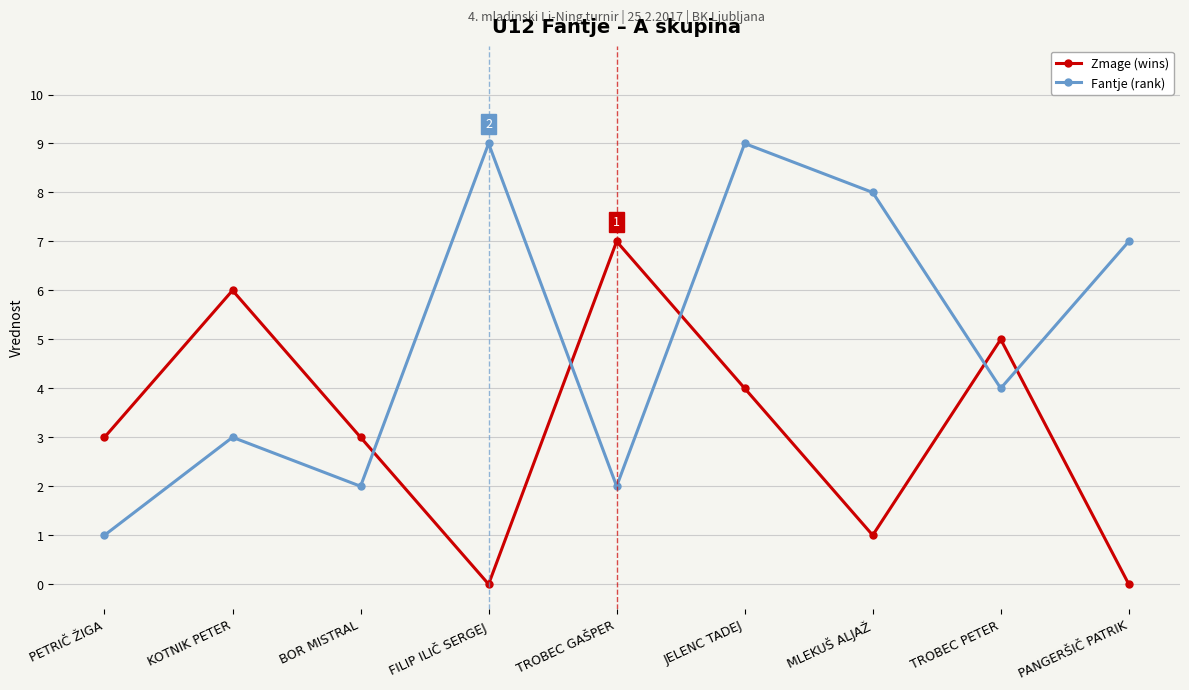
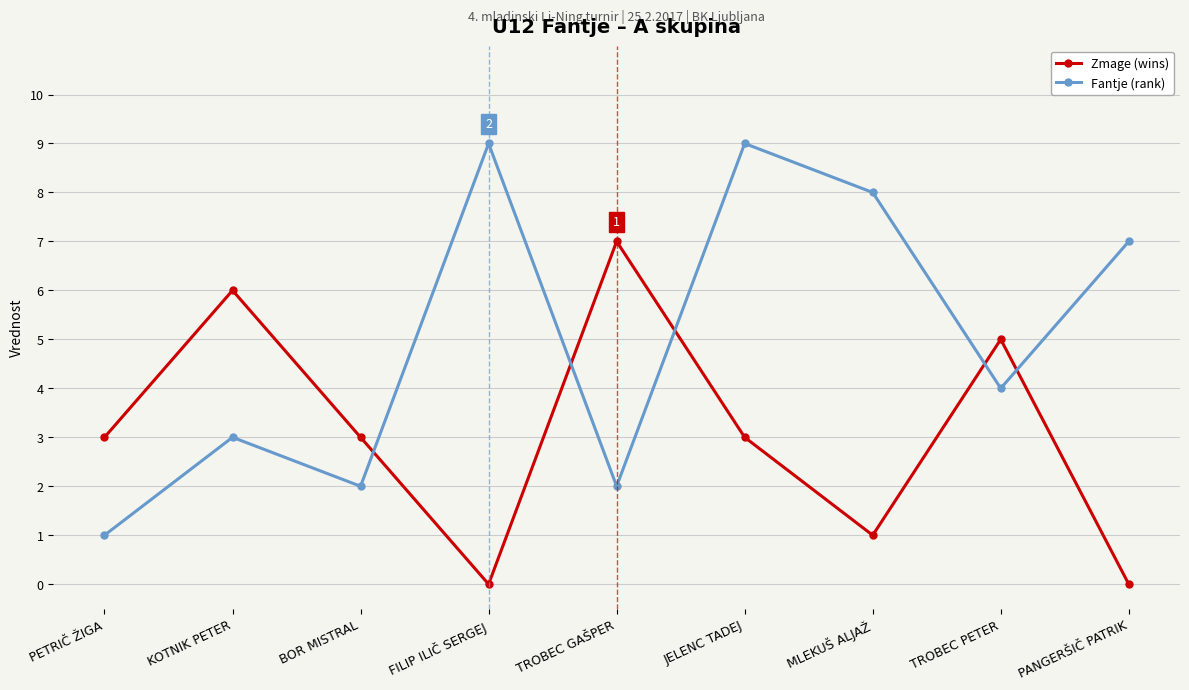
  {
    "Zmage (wins)": {
      "PETRIČ ŽIGA": 3,
      "KOTNIK PETER": 6,
      "BOR MISTRAL": 3,
      "FILIP ILIČ SERGEJ": 0,
-     "JELENC TADEJ": 4,
+     "JELENC TADEJ": 3,
      "MLEKUŠ ALJAŽ": 1,
      "TROBEC PETER": 5,
      "PANGERŠIČ PATRIK": 0
    },
    "Fantje (rank)": {
      "PETRIČ ŽIGA": 1,
      "KOTNIK PETER": 3,
      "BOR MISTRAL": 2,
      "TROBEC GAŠPER": 2,
      "JELENC TADEJ": 9,
      "MLEKUŠ ALJAŽ": 8,
      "TROBEC PETER": 4,
      "PANGERŠIČ PATRIK": 7
    }
  }
